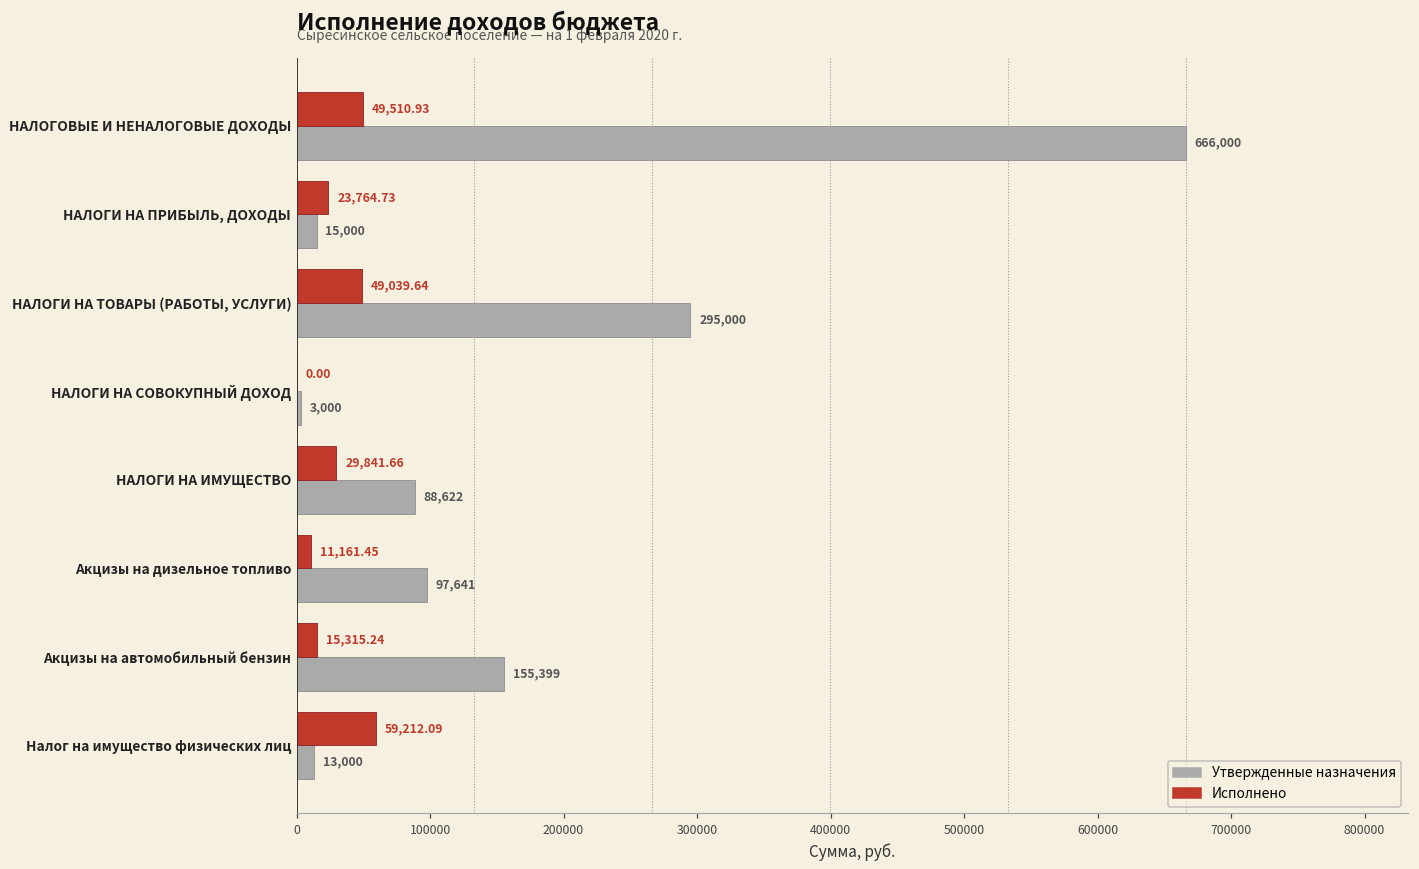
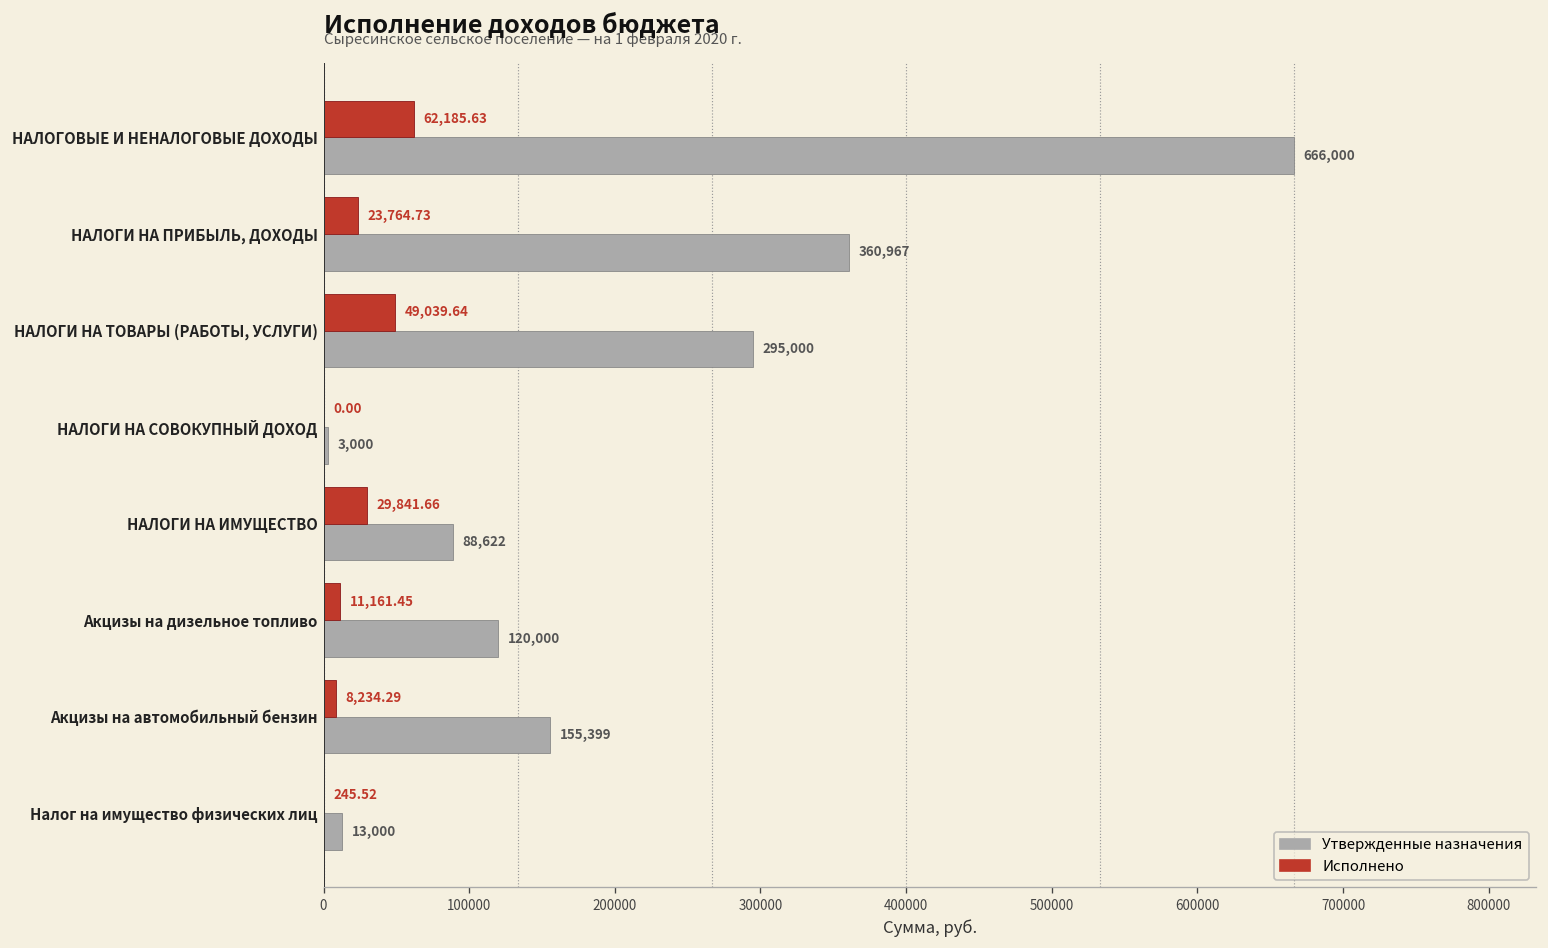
  {
    "Утвержденные назначения": {
      "НАЛОГОВЫЕ И НЕНАЛОГОВЫЕ ДОХОДЫ": "666,000",
-     "НАЛОГИ НА ПРИБЫЛЬ, ДОХОДЫ": "15,000",
+     "НАЛОГИ НА ПРИБЫЛЬ, ДОХОДЫ": "360,967",
      "НАЛОГИ НА ТОВАРЫ (РАБОТЫ, УСЛУГИ)": "295,000",
      "НАЛОГИ НА СОВОКУПНЫЙ ДОХОД": "3,000",
      "НАЛОГИ НА ИМУЩЕСТВО": "88,622",
-     "Акцизы на дизельное топливо": "97,641",
+     "Акцизы на дизельное топливо": "120,000",
      "Акцизы на автомобильный бензин": "155,399",
      "Налог на имущество физических лиц": "13,000"
    },
    "Исполнено": {
-     "НАЛОГОВЫЕ И НЕНАЛОГОВЫЕ ДОХОДЫ": "49,510.93",
+     "НАЛОГОВЫЕ И НЕНАЛОГОВЫЕ ДОХОДЫ": "62,185.63",
      "НАЛОГИ НА ПРИБЫЛЬ, ДОХОДЫ": "23,764.73",
      "НАЛОГИ НА ТОВАРЫ (РАБОТЫ, УСЛУГИ)": "49,039.64",
      "НАЛОГИ НА СОВОКУПНЫЙ ДОХОД": "0.00",
      "НАЛОГИ НА ИМУЩЕСТВО": "29,841.66",
      "Акцизы на дизельное топливо": "11,161.45",
-     "Акцизы на автомобильный бензин": "15,315.24",
-     "Налог на имущество физических лиц": "59,212.09"
+     "Акцизы на автомобильный бензин": "8,234.29",
+     "Налог на имущество физических лиц": "245.52"
    }
  }
